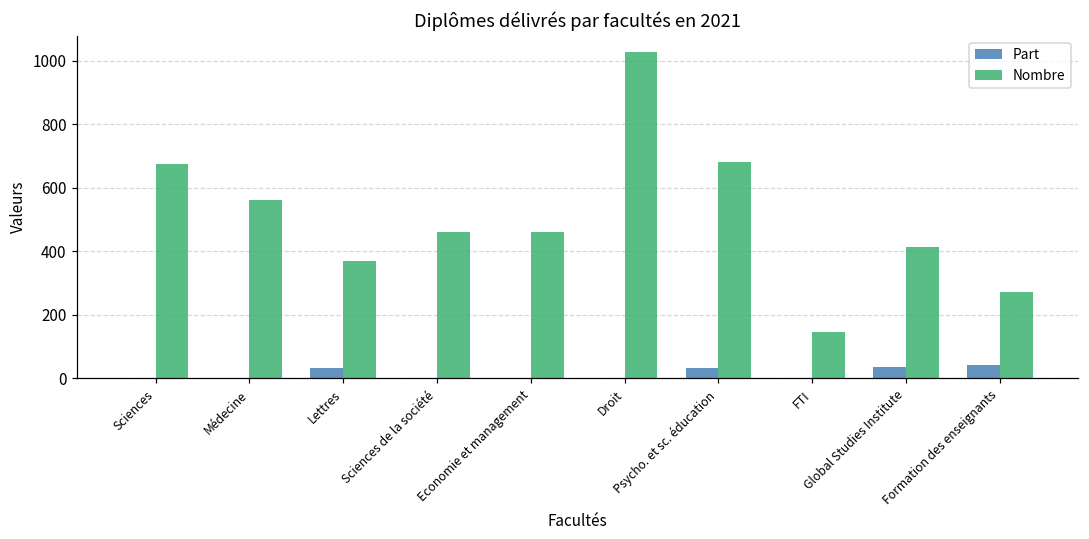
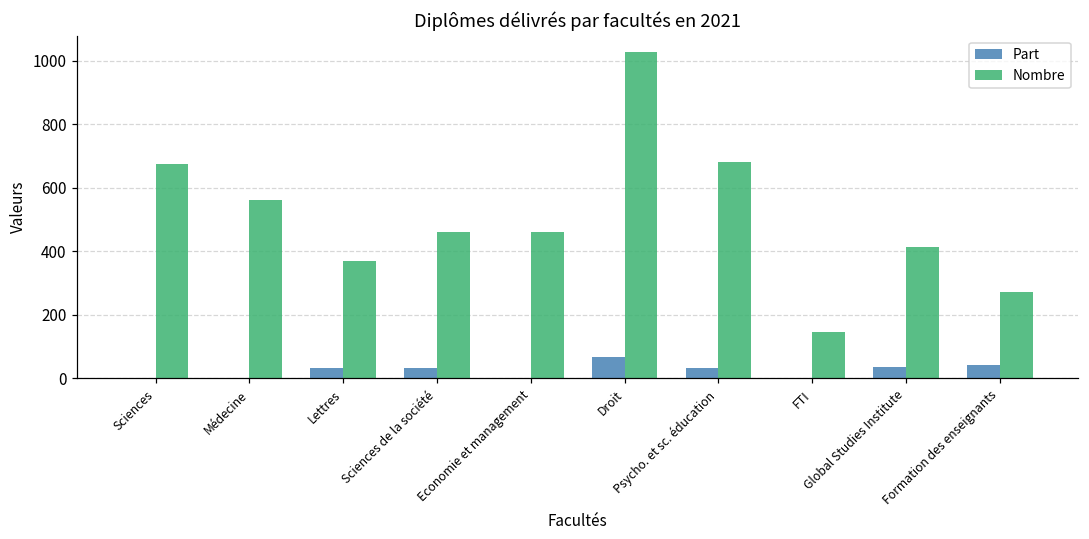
  {
    "Part": {
      "Lettres": 30,
-     "Sciences de la société": 0,
-     "Droit": 0,
+     "Sciences de la société": 30,
+     "Droit": 70,
      "Psycho. et sc. éducation": 30,
      "Global Studies Institute": 40,
      "Formation des enseignants": 40
    },
    "Nombre": {
      "Sciences": 680,
      "Médecine": 560,
      "Lettres": 370,
      "Sciences de la société": 460,
      "Economie et management": 460,
      "Droit": 1030,
      "Psycho. et sc. éducation": 680,
      "FTI": 150,
      "Global Studies Institute": 410,
      "Formation des enseignants": 270
    }
  }
